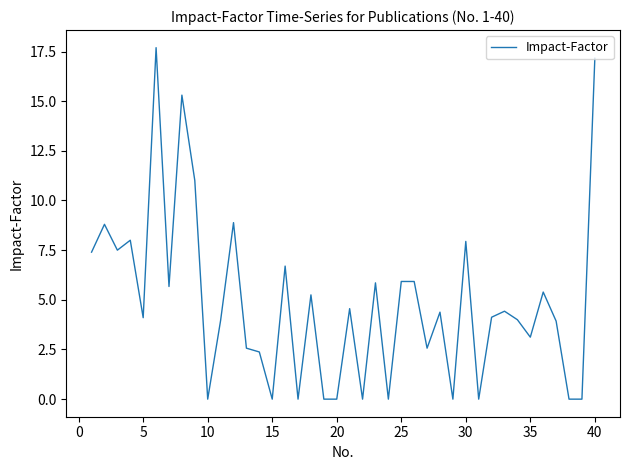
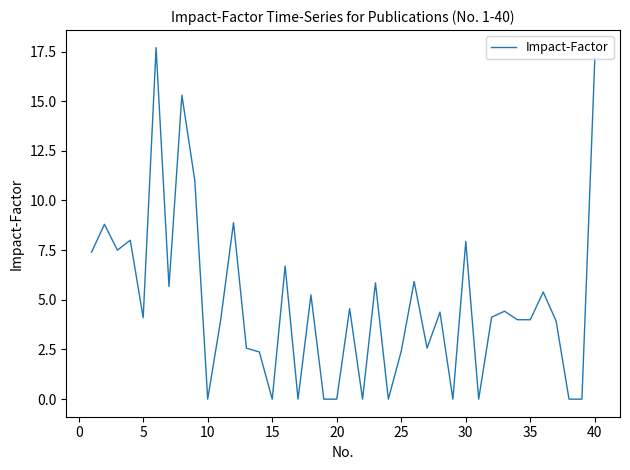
  {
    "5": 4.1,
    "10": 0.0,
    "15": 0.0,
    "20": 0.0,
-   "25": 5.9,
+   "25": 2.4,
    "30": 7.9,
-   "35": 3.1
+   "35": 4.0
  }
